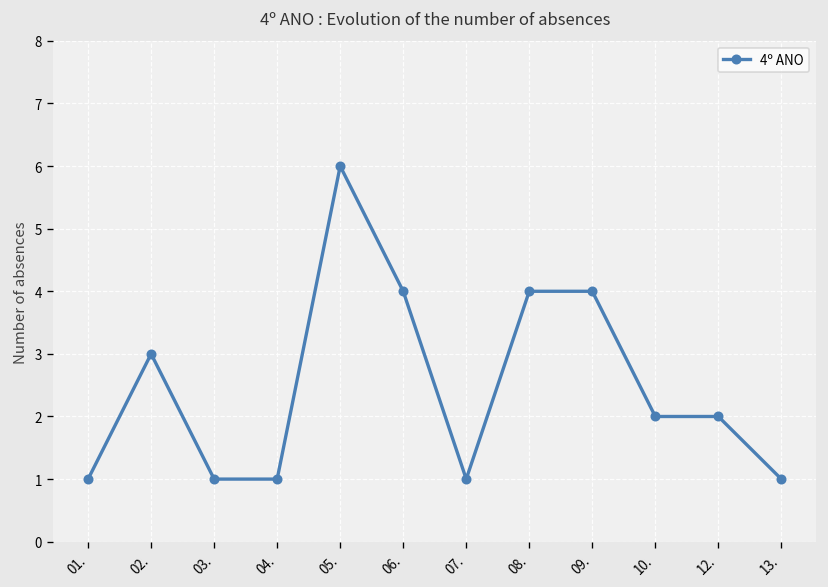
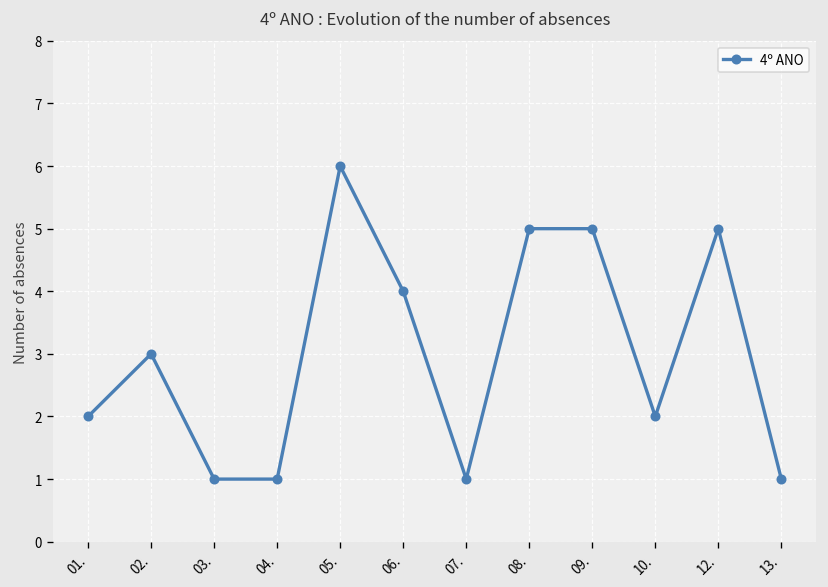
  {
-   "01.": 1,
+   "01.": 2,
    "02.": 3,
    "03.": 1,
    "04.": 1,
    "05.": 6,
    "06.": 4,
    "07.": 1,
-   "08.": 4,
-   "09.": 4,
+   "08.": 5,
+   "09.": 5,
    "10.": 2,
-   "12.": 2,
+   "12.": 5,
    "13.": 1
  }
